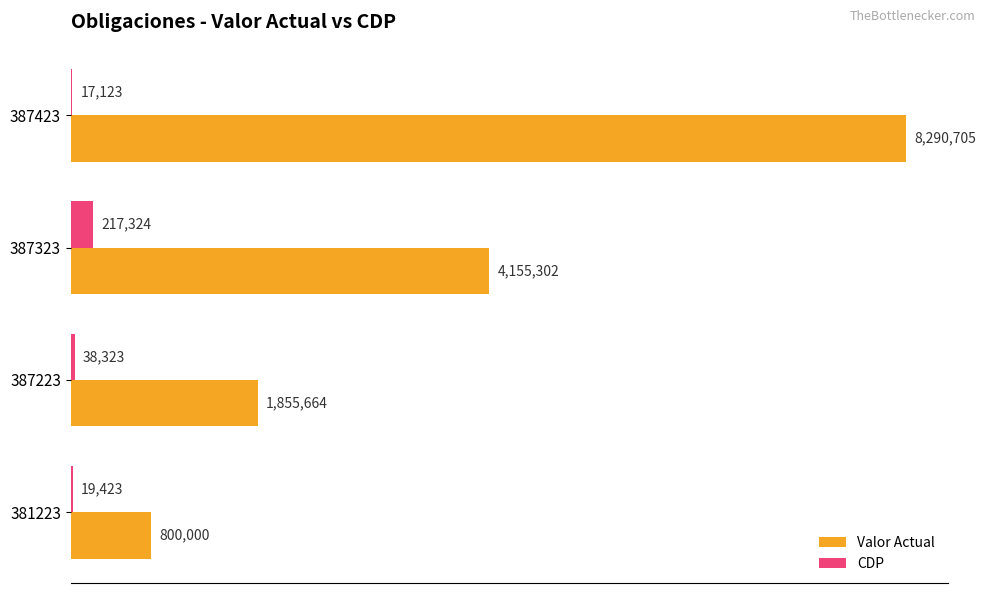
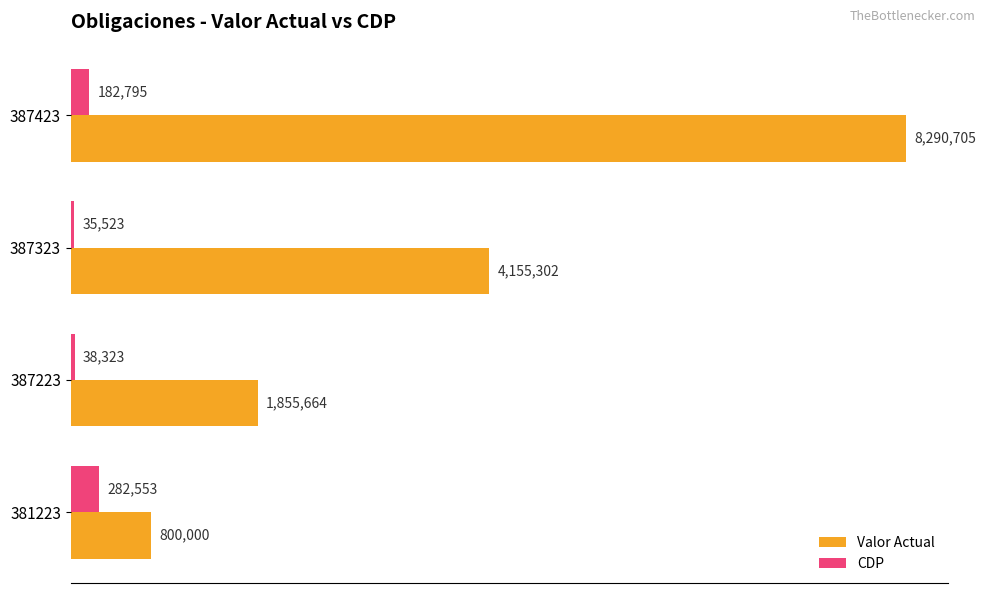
  {
    "Valor Actual": {
      "387423": "8,290,705",
      "387323": "4,155,302",
      "387223": "1,855,664",
      "381223": "800,000"
    },
    "CDP": {
-     "387423": "17,123",
-     "387323": "217,324",
+     "387423": "182,795",
+     "387323": "35,523",
      "387223": "38,323",
-     "381223": "19,423"
+     "381223": "282,553"
    }
  }
